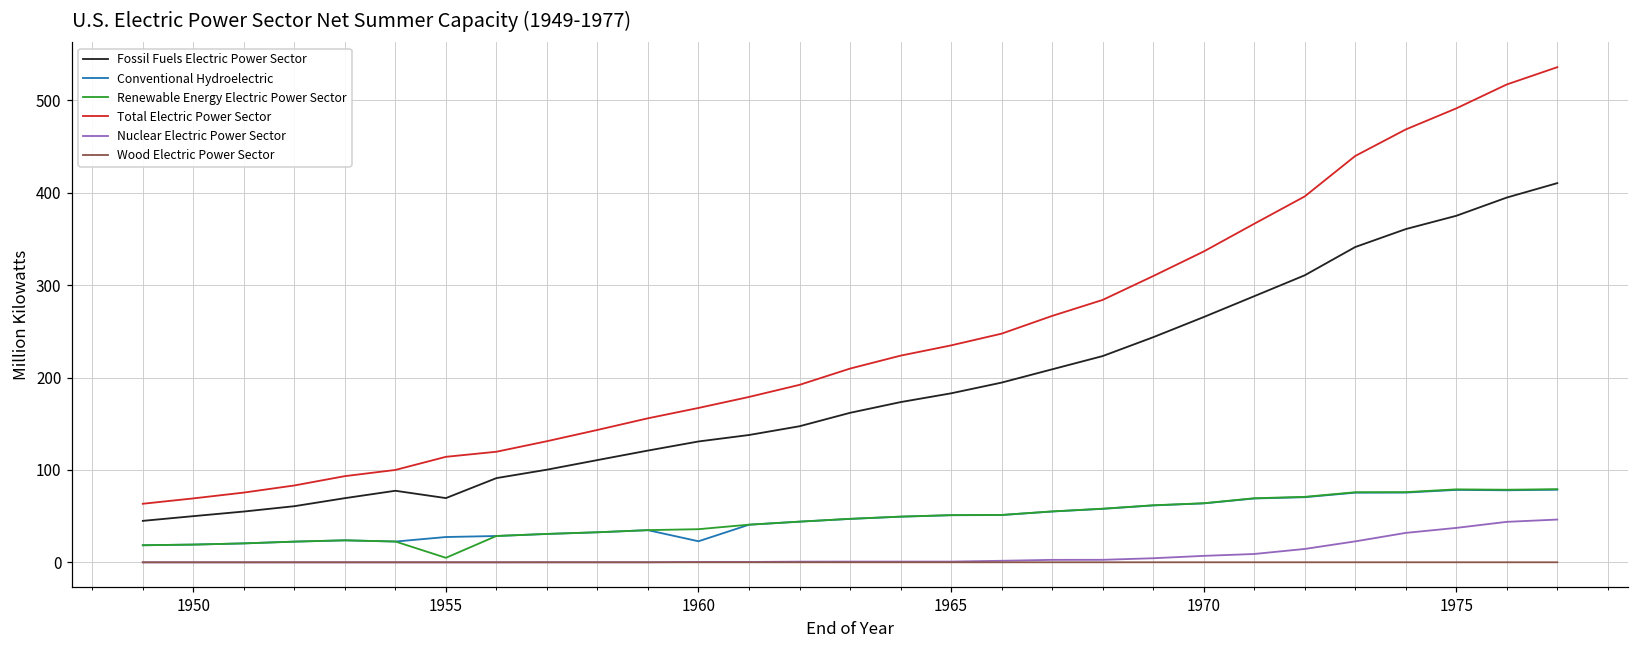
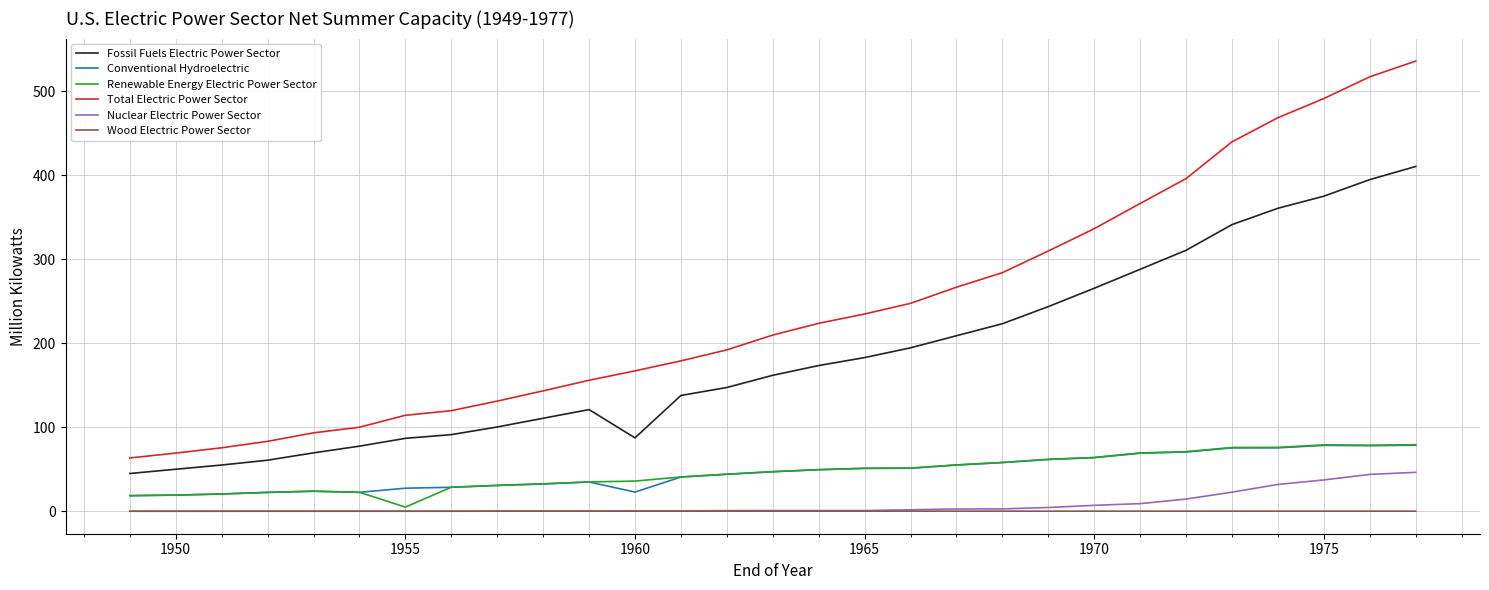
  {
    "Fossil Fuels Electric Power Sector": {
      "1950": 50,
-     "1955": 70,
-     "1960": 130,
+     "1955": 90,
+     "1960": 90,
      "1965": 180,
      "1970": 270,
      "1975": 380
    },
    "Conventional Hydroelectric": {
      "1955": 30,
      "1960": 20
    },
    "Renewable Energy Electric Power Sector": {
      "1955": 0,
      "1960": 40
    },
    "Total Electric Power Sector": {
      "1950": 70,
      "1955": 110,
      "1960": 170,
      "1965": 230,
      "1970": 340,
      "1975": 490
    },
    "Nuclear Electric Power Sector": {
      "1970": 10,
      "1975": 40
    },
    "Wood Electric Power Sector": {
      "1970": 0,
      "1975": 0
    }
  }
